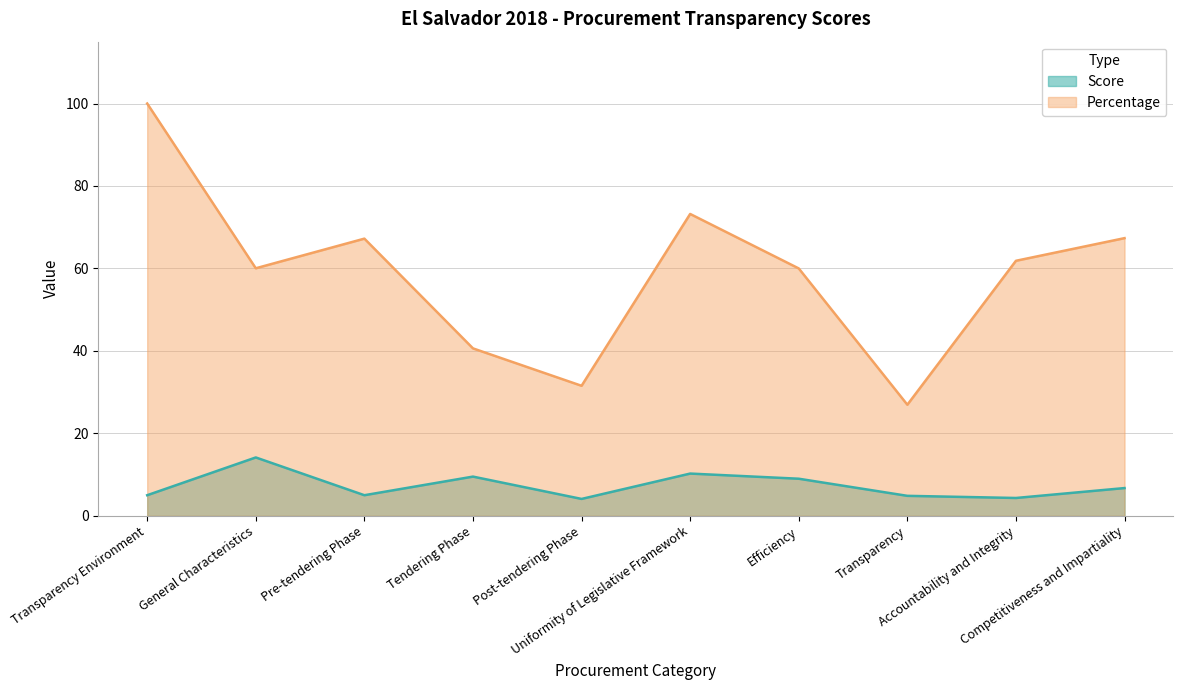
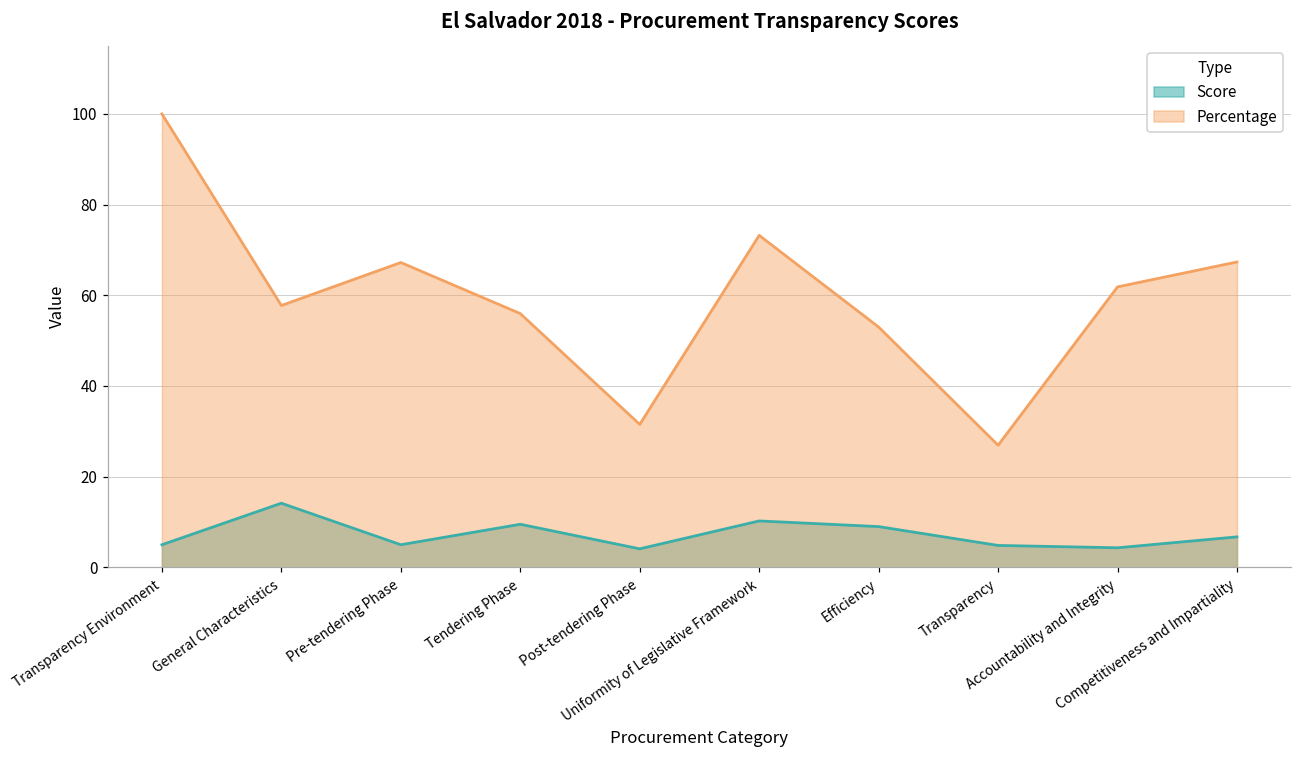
  {
    "Score": {
      "Transparency Environment": 5,
      "General Characteristics": 14,
      "Pre-tendering Phase": 5,
      "Tendering Phase": 10,
      "Post-tendering Phase": 4,
      "Uniformity of Legislative Framework": 10,
      "Efficiency": 9,
      "Transparency": 5,
      "Accountability and Integrity": 4,
      "Competitiveness and Impartiality": 7
    },
    "Percentage": {
      "Transparency Environment": 100,
-     "General Characteristics": 60,
+     "General Characteristics": 58,
      "Pre-tendering Phase": 67,
-     "Tendering Phase": 41,
+     "Tendering Phase": 56,
      "Post-tendering Phase": 32,
      "Uniformity of Legislative Framework": 73,
-     "Efficiency": 60,
+     "Efficiency": 53,
      "Transparency": 27,
      "Accountability and Integrity": 62,
      "Competitiveness and Impartiality": 67
    }
  }
